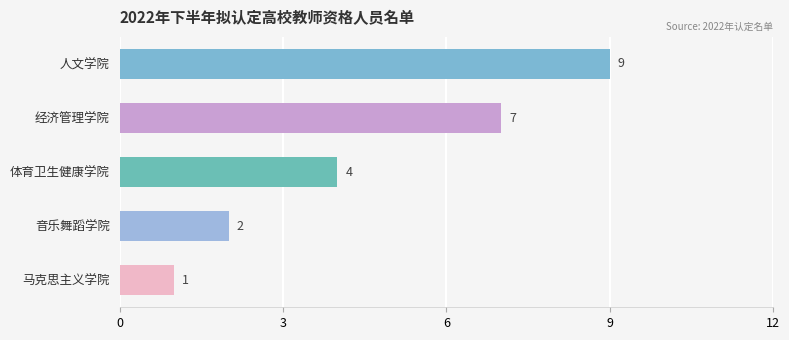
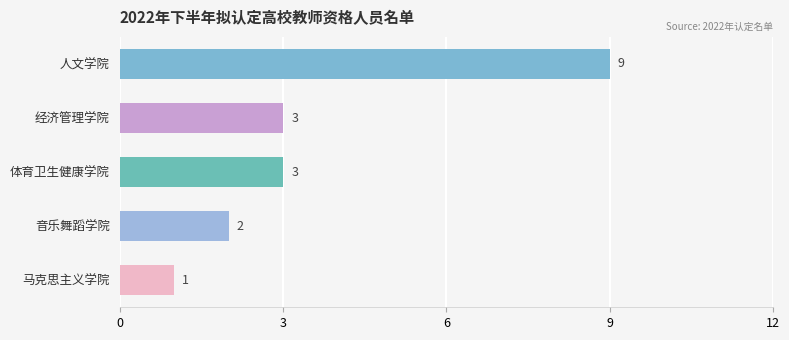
  {
    "人文学院": 9,
-   "经济管理学院": 7,
-   "体育卫生健康学院": 4,
+   "经济管理学院": 3,
+   "体育卫生健康学院": 3,
    "音乐舞蹈学院": 2,
    "马克思主义学院": 1
  }
